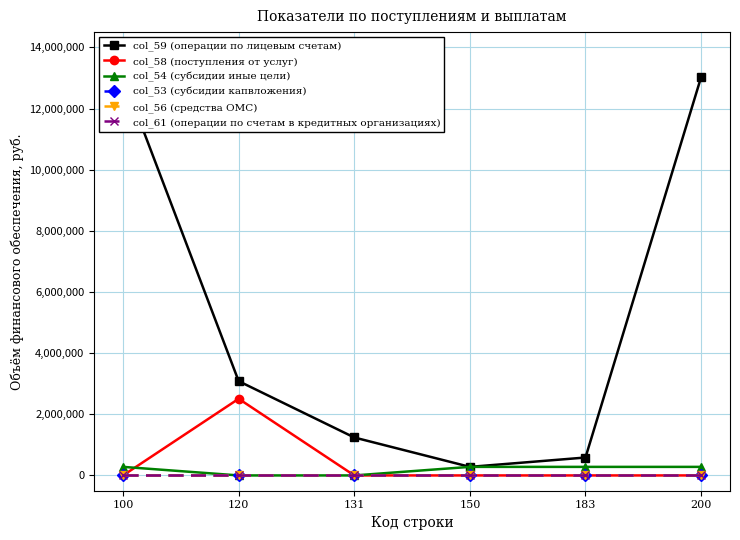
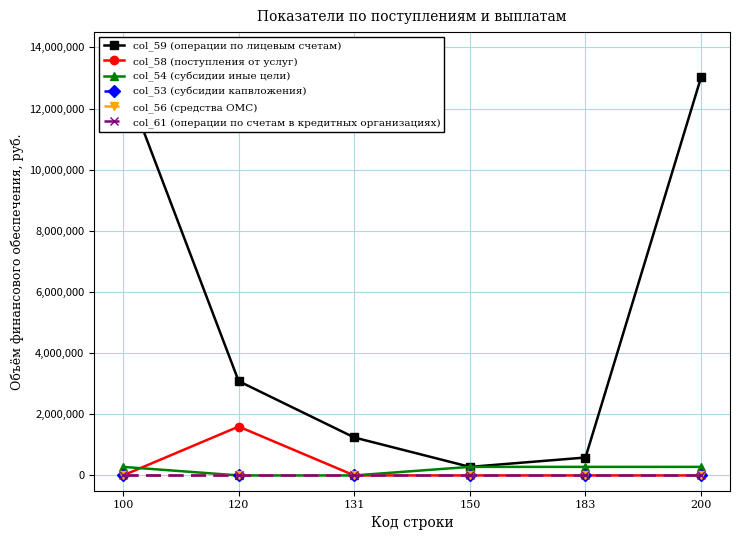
  {
    "col_59 (операции по лицевым счетам)": {
      "120": "3,100,000",
      "131": "1,200,000",
      "183": "600,000",
      "200": "13,000,000"
    },
    "col_58 (поступления от услуг)": {
-     "120": "2,500,000"
+     "120": "1,600,000"
    },
    "col_54 (субсидии иные цели)": {
      "100": "300,000",
      "183": "300,000",
      "200": "300,000"
    }
  }
